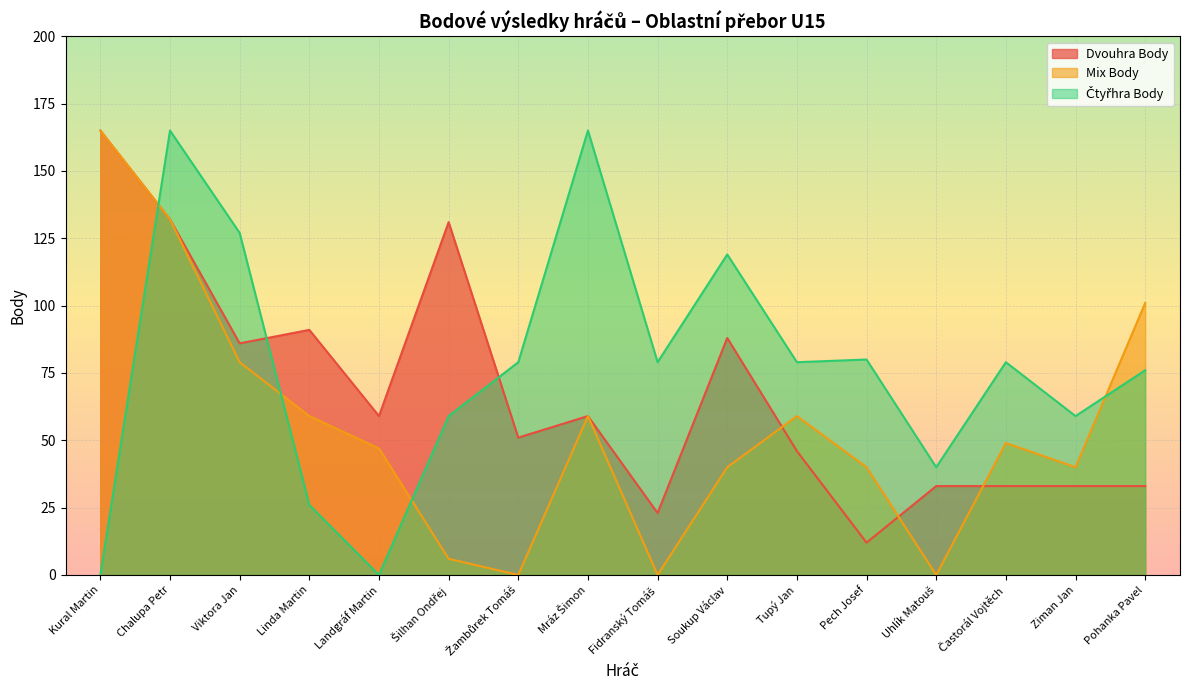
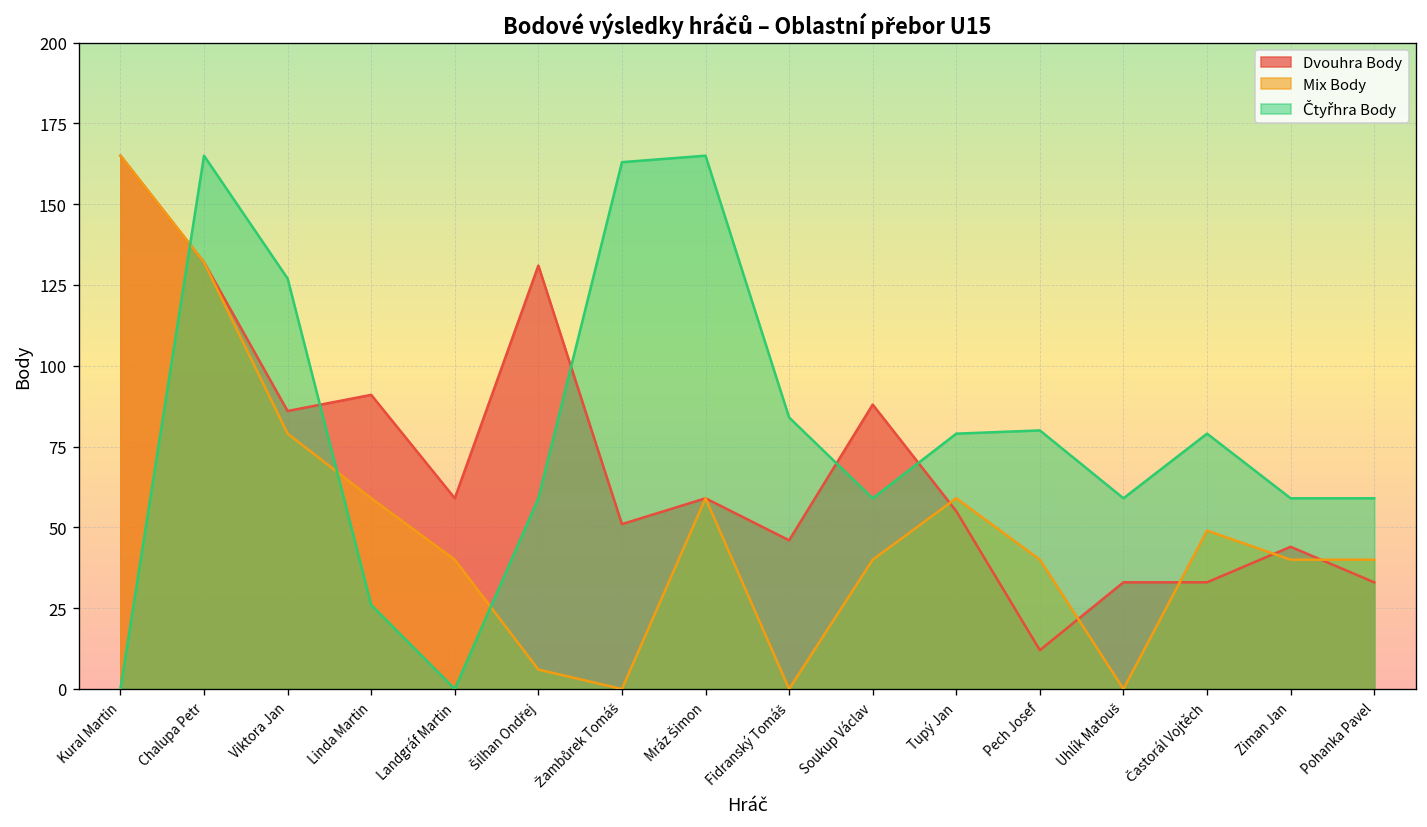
  {
    "Dvouhra Body": {
      "Viktora Jan": 86,
      "Linda Martin": 91,
      "Landgráf Martin": 59,
      "Šilhan Ondřej": 131,
      "Žambůrek Tomáš": 51,
-     "Fidranský Tomáš": 23,
+     "Fidranský Tomáš": 46,
      "Soukup Václav": 88,
-     "Tupý Jan": 46,
+     "Tupý Jan": 55,
      "Pech Josef": 12,
      "Uhlík Matouš": 33,
      "Častorál Vojtěch": 33,
-     "Ziman Jan": 33,
+     "Ziman Jan": 44,
      "Pohanka Pavel": 33
    },
    "Mix Body": {
      "Viktora Jan": 79,
      "Linda Martin": 59,
-     "Landgráf Martin": 47,
+     "Landgráf Martin": 40,
      "Šilhan Ondřej": 6,
      "Žambůrek Tomáš": 0,
      "Fidranský Tomáš": 0,
      "Soukup Václav": 40,
      "Tupý Jan": 59,
      "Pech Josef": 40,
      "Uhlík Matouš": 0,
      "Častorál Vojtěch": 49,
      "Ziman Jan": 40,
-     "Pohanka Pavel": 101
+     "Pohanka Pavel": 40
    },
    "Čtyřhra Body": {
      "Kural Martin": 0,
      "Chalupa Petr": 165,
      "Viktora Jan": 127,
      "Linda Martin": 26,
      "Landgráf Martin": 0,
      "Šilhan Ondřej": 59,
-     "Žambůrek Tomáš": 79,
+     "Žambůrek Tomáš": 163,
      "Mráz Šimon": 165,
-     "Fidranský Tomáš": 79,
-     "Soukup Václav": 119,
+     "Fidranský Tomáš": 84,
+     "Soukup Václav": 59,
      "Tupý Jan": 79,
      "Pech Josef": 80,
-     "Uhlík Matouš": 40,
+     "Uhlík Matouš": 59,
      "Častorál Vojtěch": 79,
      "Ziman Jan": 59,
-     "Pohanka Pavel": 76
+     "Pohanka Pavel": 59
    }
  }
